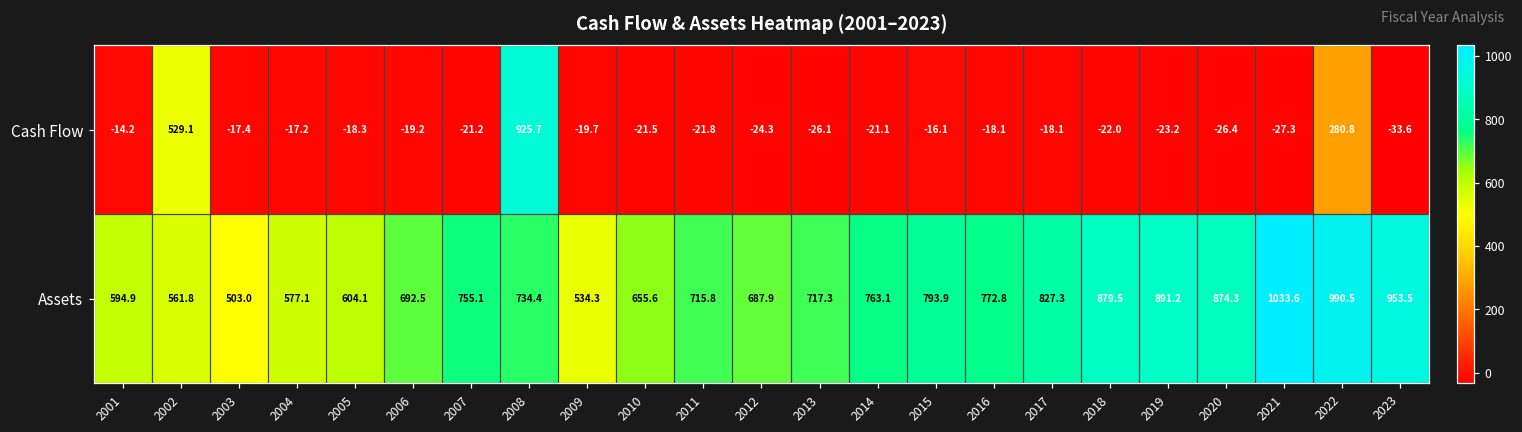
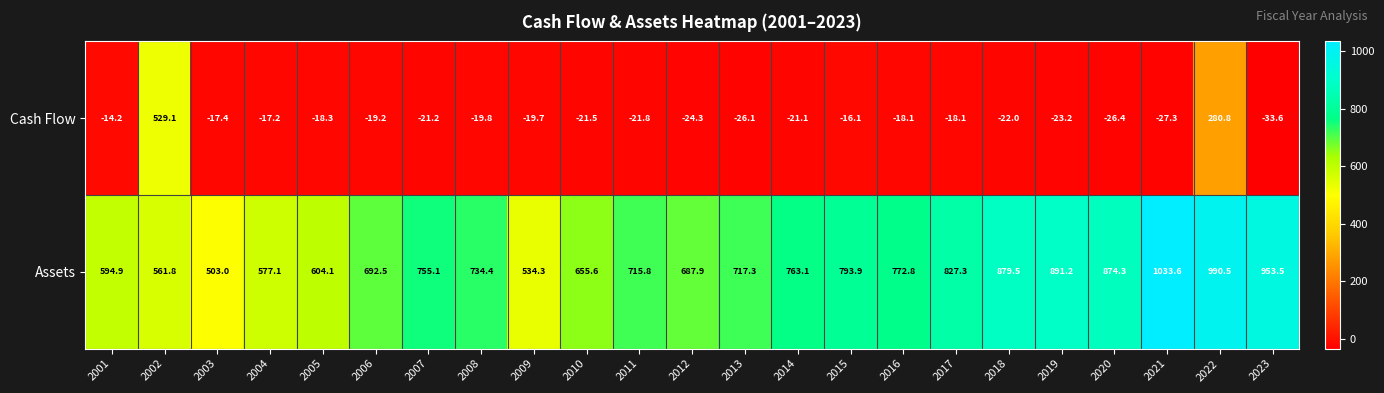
  {
    "Cash Flow": {
      "2001": -14.2,
      "2002": 529.1,
      "2003": -17.4,
      "2004": -17.2,
      "2005": -18.3,
      "2006": -19.2,
      "2007": -21.2,
-     "2008": 925.7,
+     "2008": -19.8,
      "2009": -19.7,
      "2010": -21.5,
      "2011": -21.8,
      "2012": -24.3,
      "2013": -26.1,
      "2014": -21.1,
      "2015": -16.1,
      "2016": -18.1,
      "2017": -18.1,
      "2018": -22.0,
      "2019": -23.2,
      "2020": -26.4,
      "2021": -27.3,
      "2022": 280.8,
      "2023": -33.6
    },
    "Assets": {
      "2001": 594.9,
      "2002": 561.8,
      "2003": 503.0,
      "2004": 577.1,
      "2005": 604.1,
      "2006": 692.5,
      "2007": 755.1,
      "2008": 734.4,
      "2009": 534.3,
      "2010": 655.6,
      "2011": 715.8,
      "2012": 687.9,
      "2013": 717.3,
      "2014": 763.1,
      "2015": 793.9,
      "2016": 772.8,
      "2017": 827.3,
      "2018": 879.5,
      "2019": 891.2,
      "2020": 874.3,
      "2021": 1033.6,
      "2022": 990.5,
      "2023": 953.5
    }
  }
